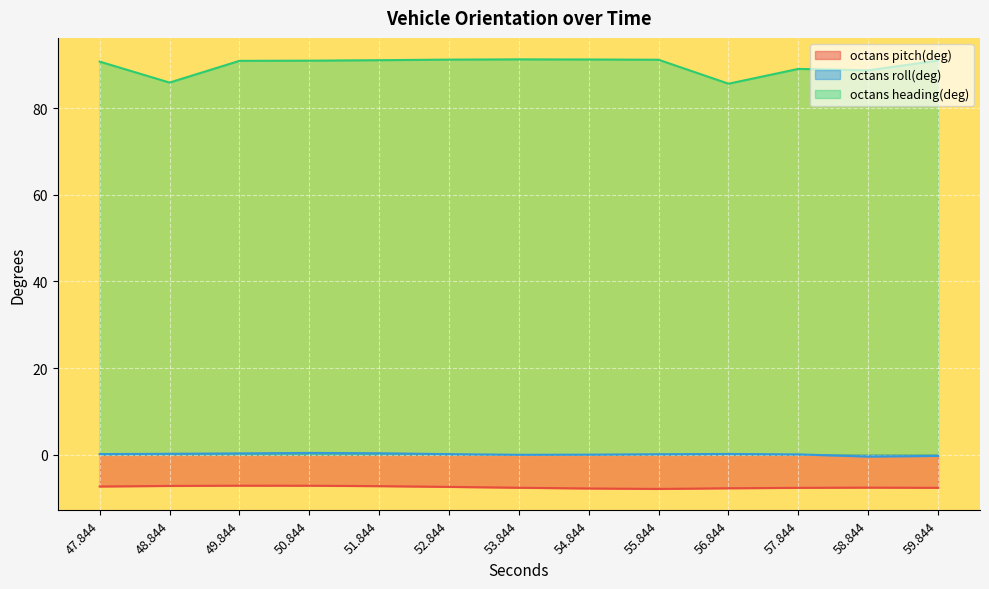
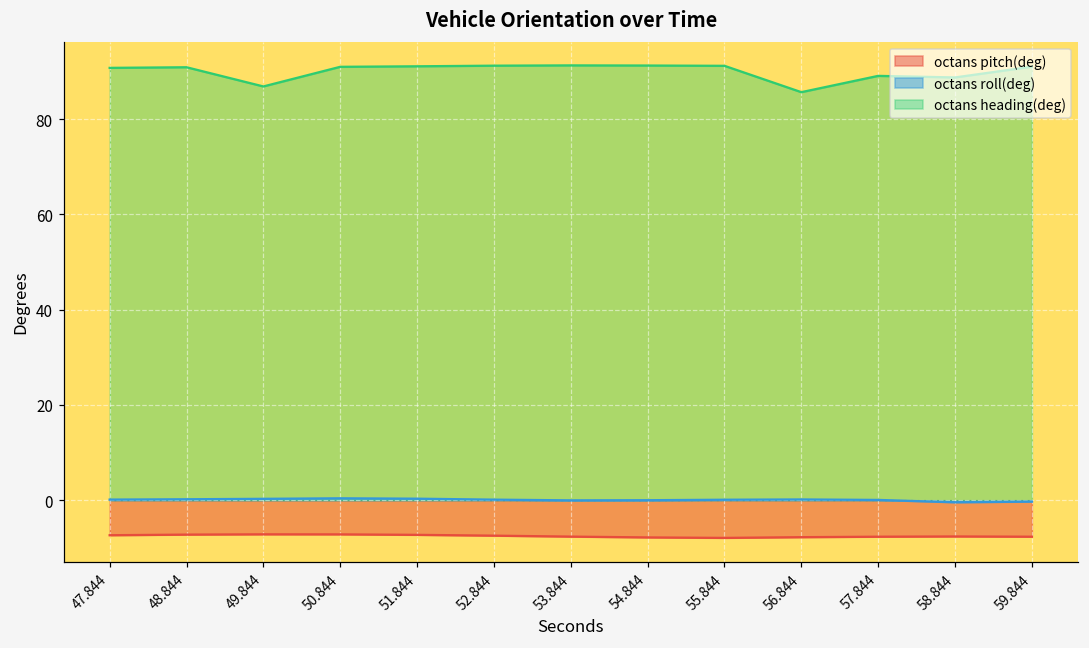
  {
    "octans heading(deg)": {
      "47.844": 91,
-     "48.844": 86,
-     "49.844": 91,
+     "48.844": 91,
+     "49.844": 87,
      "50.844": 91,
      "51.844": 91,
      "52.844": 91,
      "53.844": 91,
      "54.844": 91,
      "55.844": 91,
      "56.844": 86,
      "57.844": 89
    }
  }
